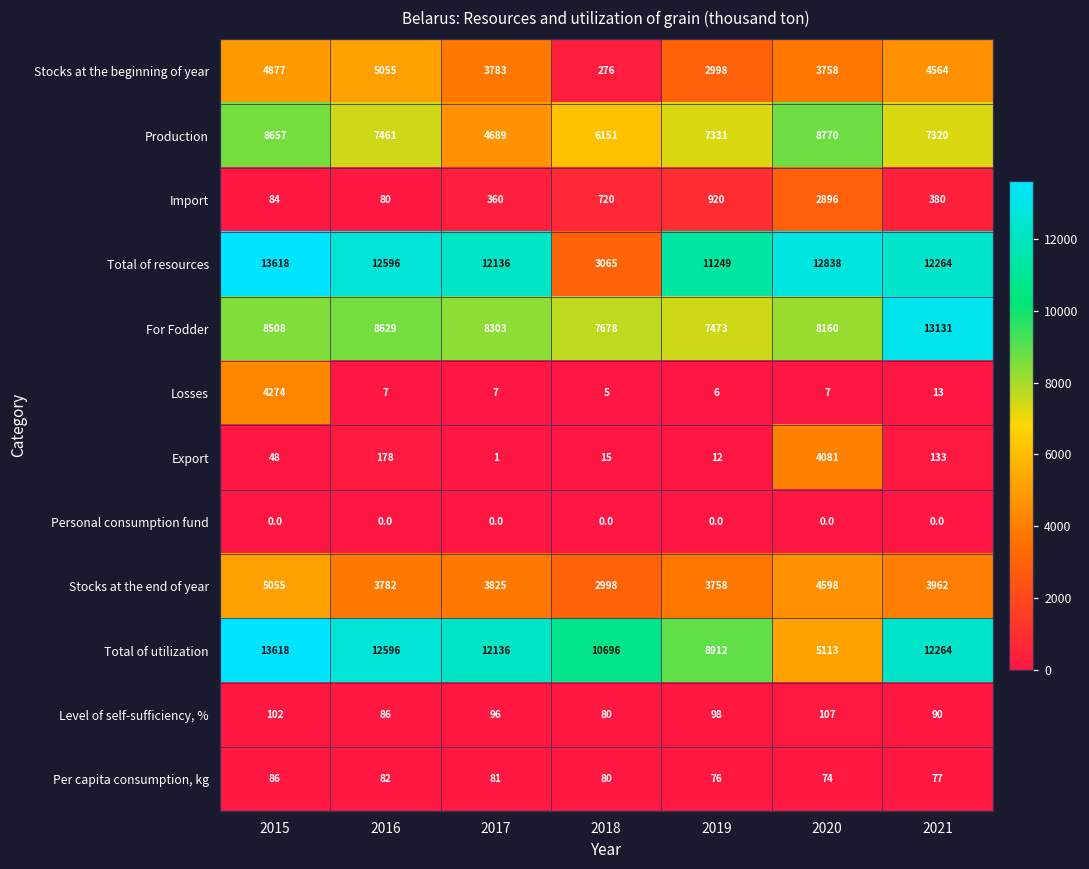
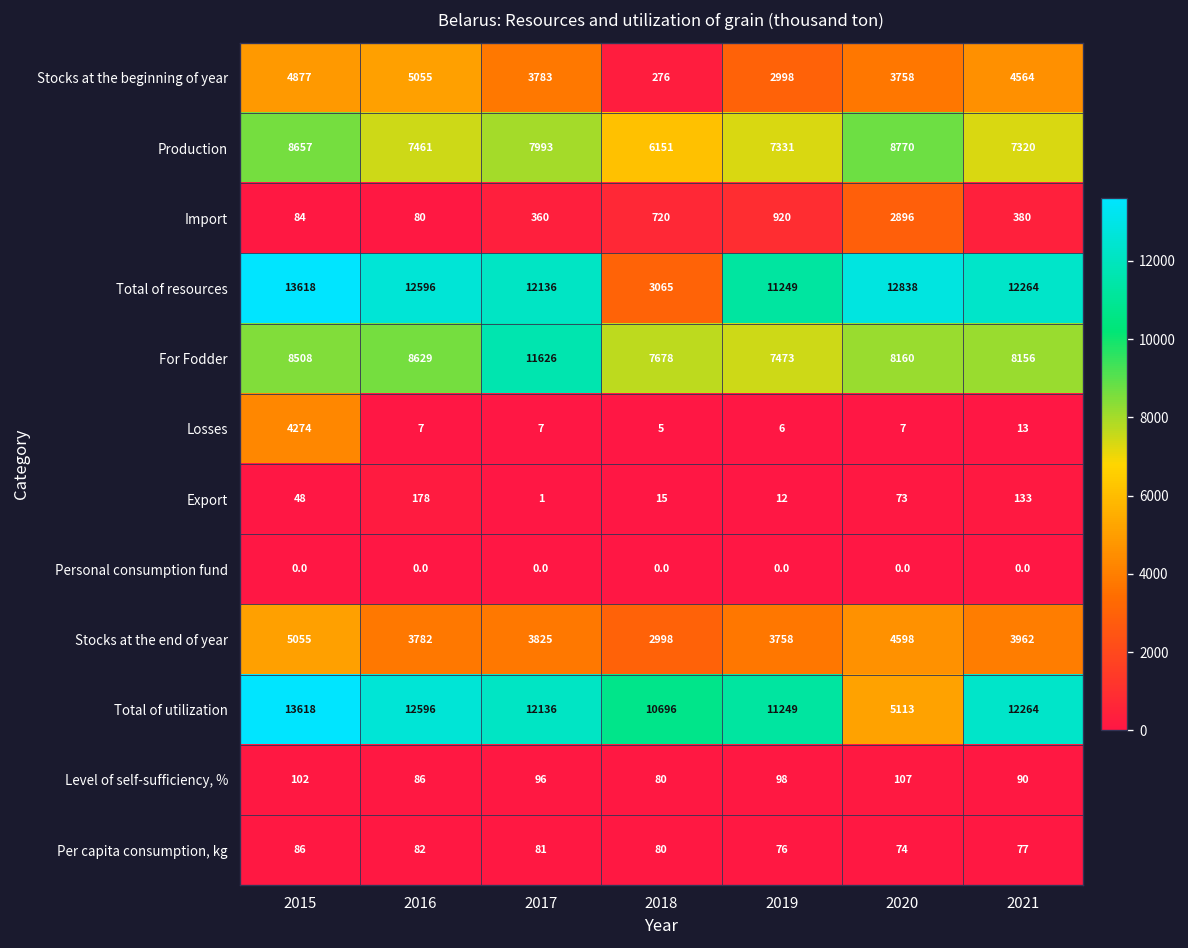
  {
    "Stocks at the beginning of year": {
      "2015": 4877,
      "2016": 5055,
      "2017": 3783,
      "2018": 276,
      "2019": 2998,
      "2020": 3758,
      "2021": 4564
    },
    "Production": {
      "2015": 8657,
      "2016": 7461,
-     "2017": 4689,
+     "2017": 7993,
      "2018": 6151,
      "2019": 7331,
      "2020": 8770,
      "2021": 7320
    },
    "Import": {
      "2015": 84,
      "2016": 80,
      "2017": 360,
      "2018": 720,
      "2019": 920,
      "2020": 2896,
      "2021": 380
    },
    "Total of resources": {
      "2015": 13618,
      "2016": 12596,
      "2017": 12136,
      "2018": 3065,
      "2019": 11249,
      "2020": 12838,
      "2021": 12264
    },
    "For Fodder": {
      "2015": 8508,
      "2016": 8629,
-     "2017": 8303,
+     "2017": 11626,
      "2018": 7678,
      "2019": 7473,
      "2020": 8160,
-     "2021": 13131
+     "2021": 8156
    },
    "Losses": {
      "2015": 4274,
      "2016": 7,
      "2017": 7,
      "2018": 5,
      "2019": 6,
      "2020": 7,
      "2021": 13
    },
    "Export": {
      "2015": 48,
      "2016": 178,
      "2017": 1,
      "2018": 15,
      "2019": 12,
-     "2020": 4081,
+     "2020": 73,
      "2021": 133
    },
    "Personal consumption fund": {
      "2015": 0.0,
      "2016": 0.0,
      "2017": 0.0,
      "2018": 0.0,
      "2019": 0.0,
      "2020": 0.0,
      "2021": 0.0
    },
    "Stocks at the end of year": {
      "2015": 5055,
      "2016": 3782,
      "2017": 3825,
      "2018": 2998,
      "2019": 3758,
      "2020": 4598,
      "2021": 3962
    },
    "Total of utilization": {
      "2015": 13618,
      "2016": 12596,
      "2017": 12136,
      "2018": 10696,
-     "2019": 8912,
+     "2019": 11249,
      "2020": 5113,
      "2021": 12264
    },
    "Level of self-sufficiency, %": {
      "2015": 102,
      "2016": 86,
      "2017": 96,
      "2018": 80,
      "2019": 98,
      "2020": 107,
      "2021": 90
    },
    "Per capita consumption, kg": {
      "2015": 86,
      "2016": 82,
      "2017": 81,
      "2018": 80,
      "2019": 76,
      "2020": 74,
      "2021": 77
    }
  }
